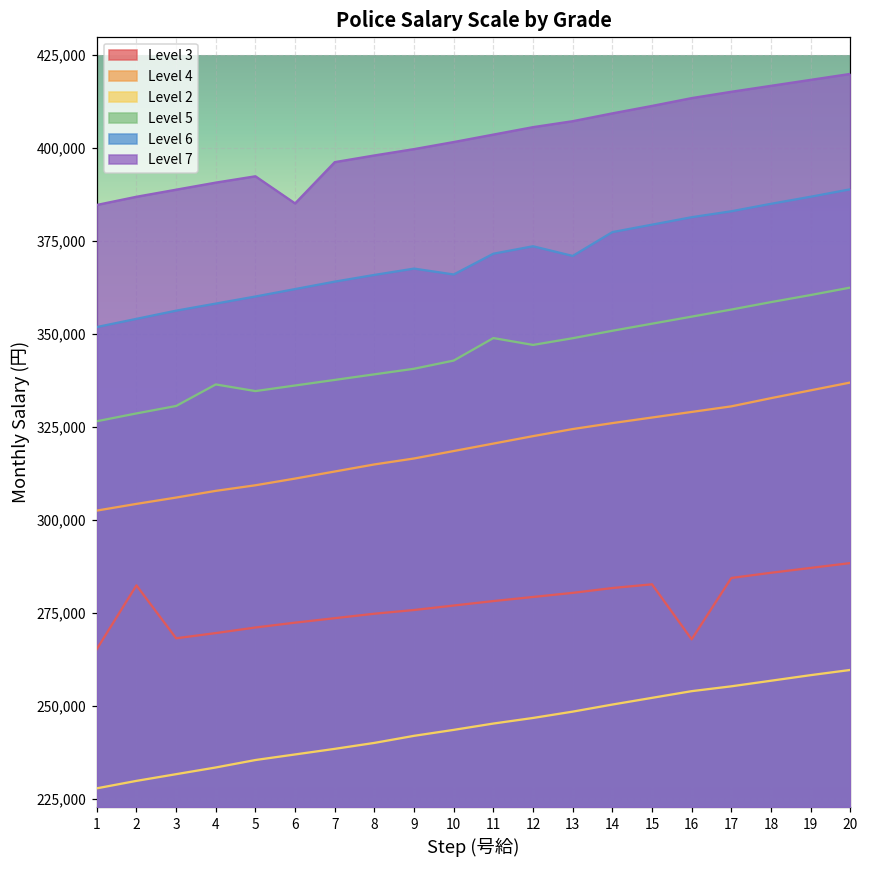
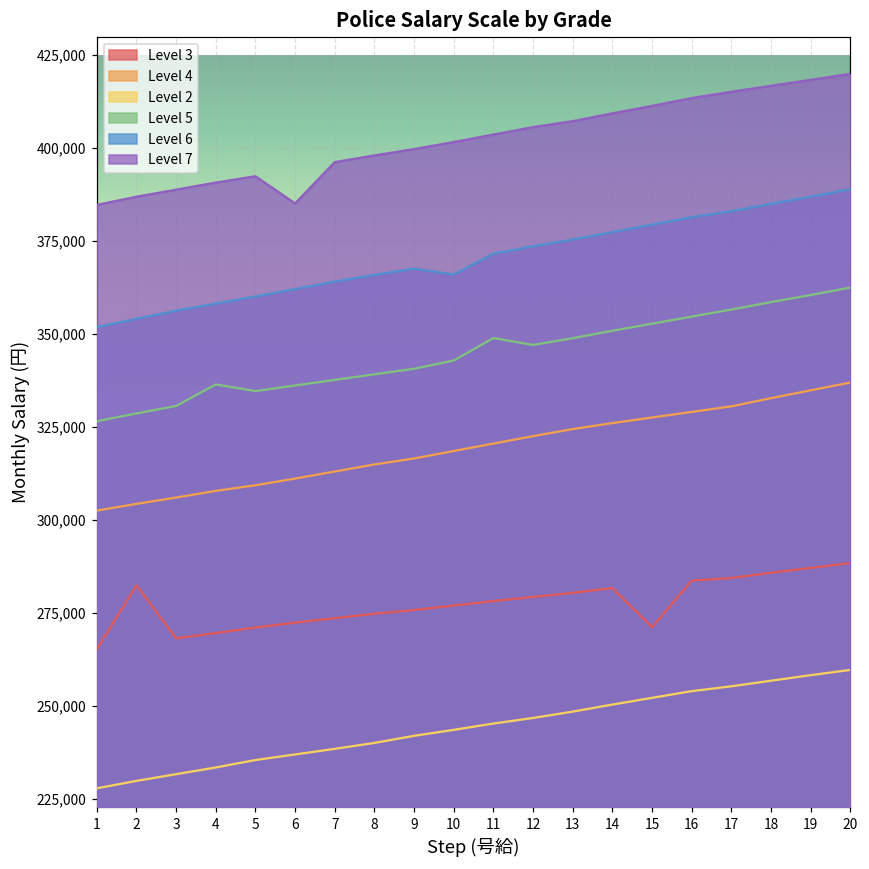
  {
    "Level 3": {
      "1": "265,000",
      "2": "282,000",
      "3": "268,000",
      "4": "270,000",
      "5": "271,000",
      "6": "272,000",
      "7": "274,000",
      "8": "275,000",
      "9": "276,000",
      "10": "277,000",
      "11": "278,000",
      "12": "279,000",
      "13": "280,000",
      "14": "282,000",
-     "15": "283,000",
-     "16": "268,000",
+     "15": "271,000",
+     "16": "284,000",
      "17": "284,000",
      "18": "286,000",
      "19": "287,000",
      "20": "288,000"
    },
    "Level 5": {
      "1": "327,000",
      "2": "329,000",
      "3": "331,000",
      "4": "336,000",
      "5": "335,000",
      "6": "336,000",
      "7": "338,000",
      "8": "339,000",
      "9": "341,000",
      "10": "343,000",
      "11": "349,000",
      "12": "347,000",
      "13": "349,000",
      "14": "351,000",
      "15": "353,000",
      "16": "355,000",
      "17": "357,000",
      "18": "359,000",
      "19": "360,000",
      "20": "362,000"
    },
    "Level 6": {
      "1": "352,000",
      "2": "354,000",
      "3": "356,000",
      "4": "358,000",
      "5": "360,000",
      "6": "362,000",
      "7": "364,000",
      "8": "366,000",
      "9": "368,000",
      "10": "366,000",
      "11": "372,000",
      "12": "374,000",
-     "13": "371,000",
+     "13": "375,000",
      "14": "377,000",
      "15": "379,000",
      "16": "381,000",
      "17": "383,000",
      "18": "385,000",
      "19": "387,000",
      "20": "389,000"
    },
    "Level 7": {
      "1": "385,000",
      "2": "387,000",
      "3": "389,000",
      "4": "391,000",
      "5": "392,000",
      "6": "385,000",
      "7": "396,000",
      "8": "398,000",
      "9": "400,000",
      "10": "402,000",
      "11": "404,000",
      "12": "406,000",
      "13": "407,000",
      "14": "409,000",
      "15": "411,000",
      "16": "413,000",
      "17": "415,000",
      "18": "417,000",
      "19": "418,000",
      "20": "420,000"
    }
  }
